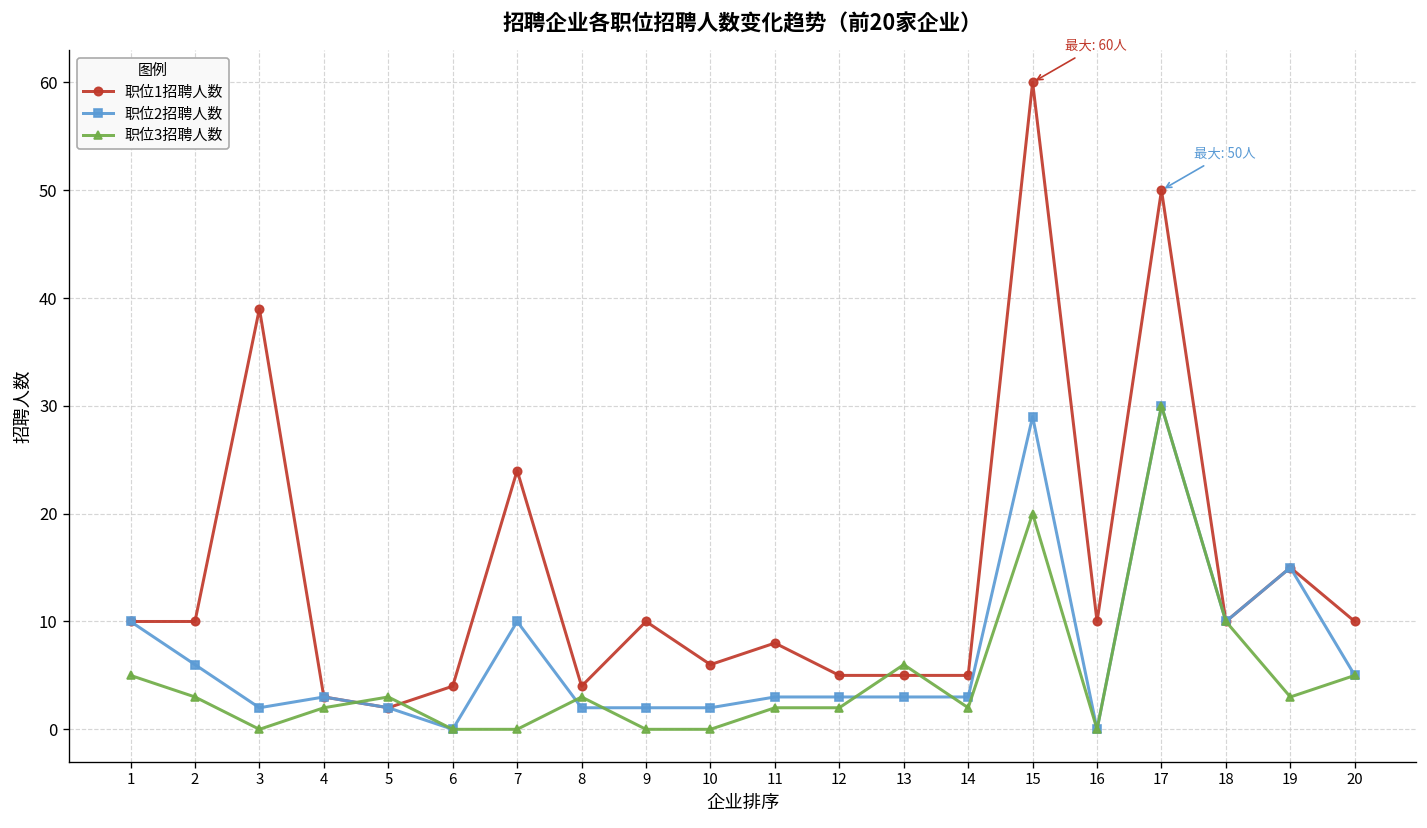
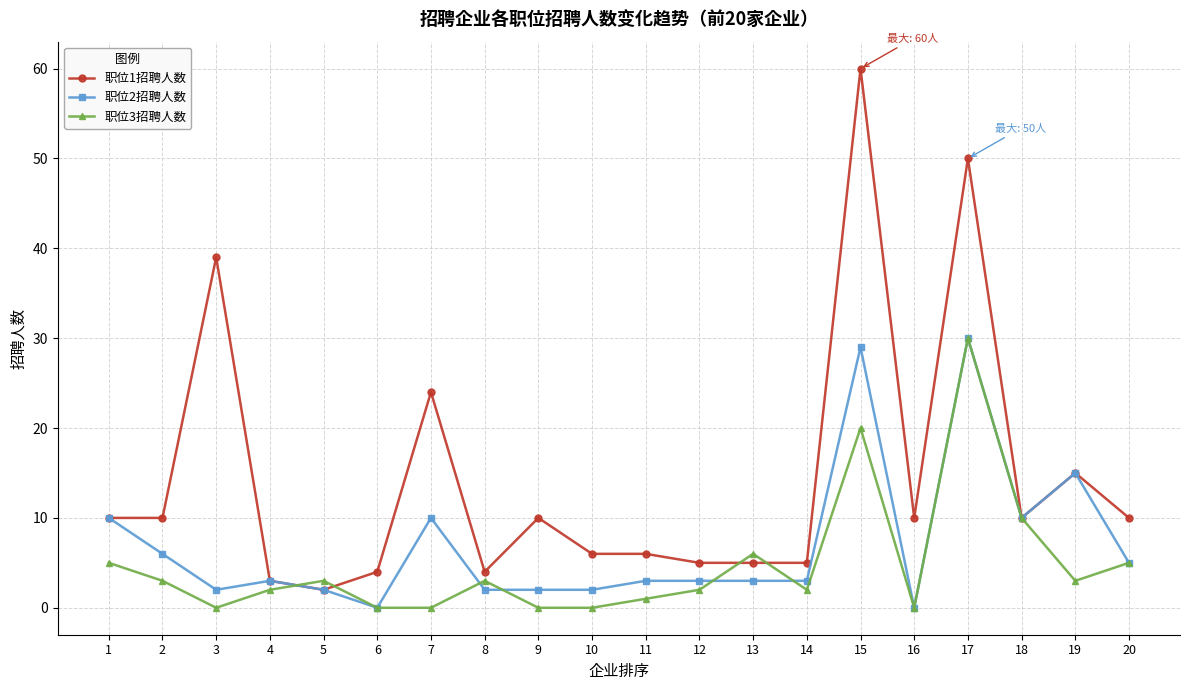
  {
    "职位1招聘人数": {
      "2": 10,
      "3": 39,
      "6": 4,
      "7": 24,
      "8": 4,
      "9": 10,
      "10": 6,
-     "11": 8,
+     "11": 6,
      "12": 5,
      "13": 5,
      "14": 5,
      "16": 10,
      "20": 10
    },
    "职位2招聘人数": {
      "2": 6,
      "3": 2,
      "7": 10,
      "8": 2,
      "9": 2,
      "10": 2,
      "11": 3,
      "12": 3,
      "13": 3,
      "14": 3,
      "15": 29
    },
    "职位3招聘人数": {
      "1": 5,
      "2": 3,
      "3": 0,
      "4": 2,
      "5": 3,
      "7": 0,
      "8": 3,
      "9": 0,
      "10": 0,
-     "11": 2,
+     "11": 1,
      "12": 2,
      "13": 6,
      "14": 2,
      "15": 20,
      "19": 3
    }
  }
